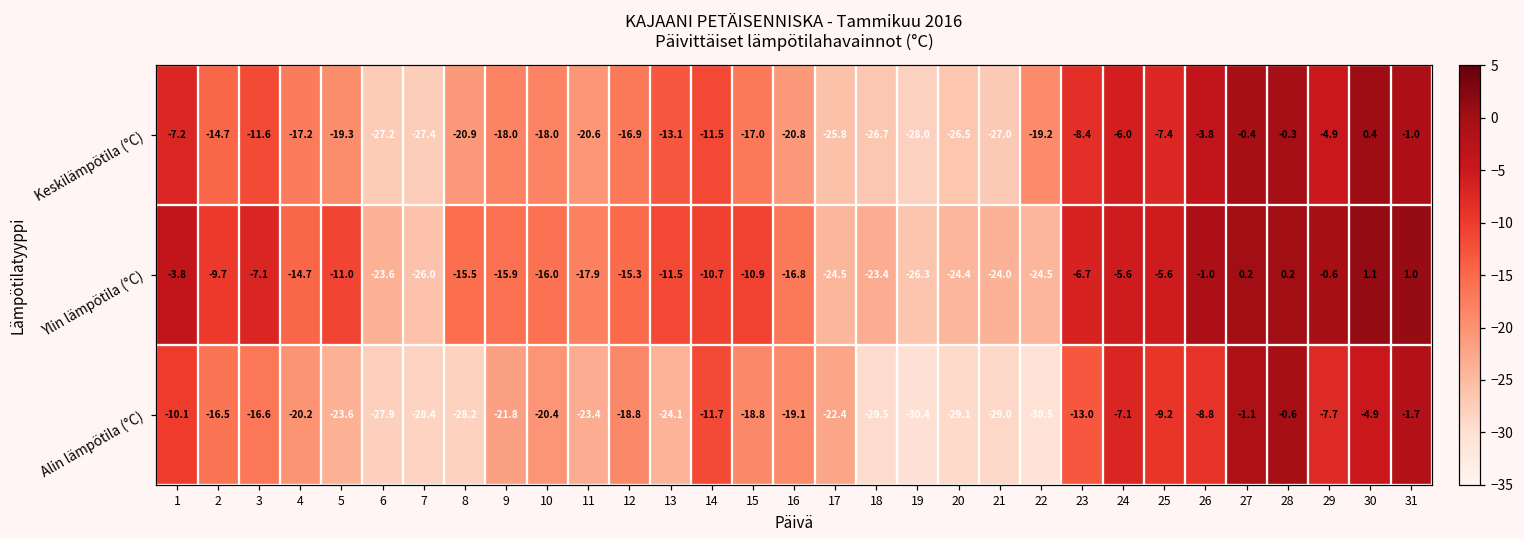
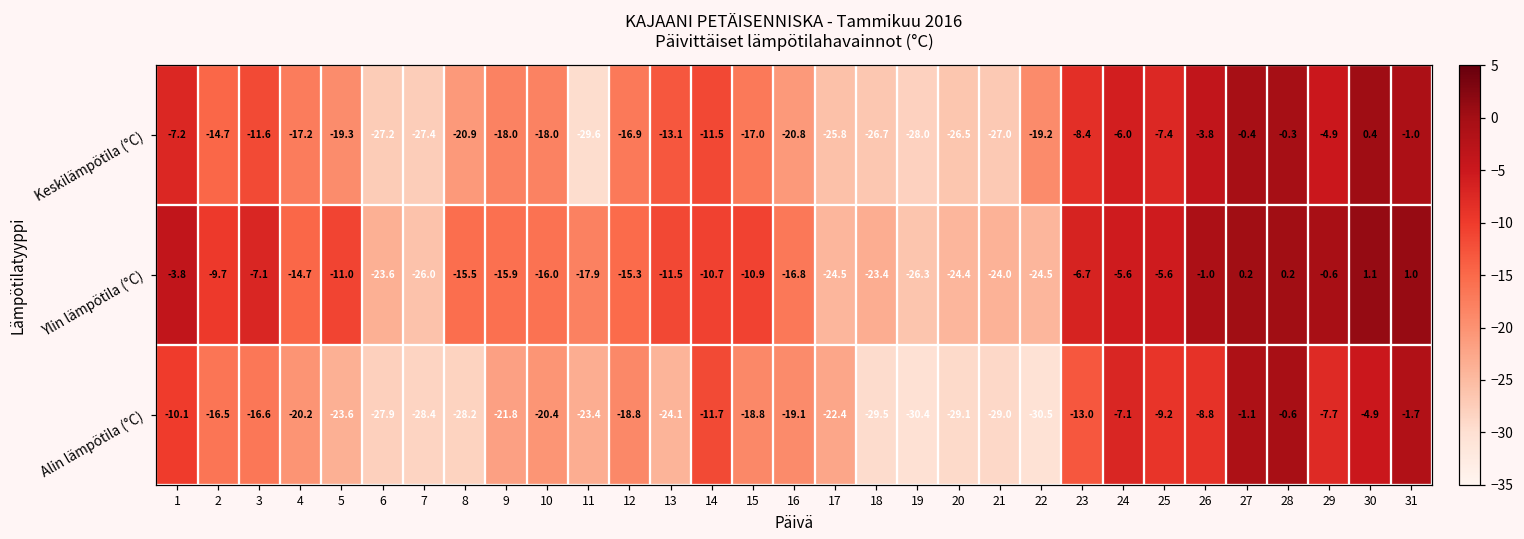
  {
    "Keskilämpötila (°C)": {
      "1": -7.2,
      "2": -14.7,
      "3": -11.6,
      "4": -17.2,
      "5": -19.3,
      "6": -27.2,
      "7": -27.4,
      "8": -20.9,
      "9": -18.0,
      "10": -18.0,
-     "11": -20.6,
+     "11": -29.6,
      "12": -16.9,
      "13": -13.1,
      "14": -11.5,
      "15": -17.0,
      "16": -20.8,
      "17": -25.8,
      "18": -26.7,
      "19": -28.0,
      "20": -26.5,
      "21": -27.0,
      "22": -19.2,
      "23": -8.4,
      "24": -6.0,
      "25": -7.4,
      "26": -3.8,
      "27": -0.4,
      "28": -0.3,
      "29": -4.9,
      "30": 0.4,
      "31": -1.0
    },
    "Ylin lämpötila (°C)": {
      "1": -3.8,
      "2": -9.7,
      "3": -7.1,
      "4": -14.7,
      "5": -11.0,
      "6": -23.6,
      "7": -26.0,
      "8": -15.5,
      "9": -15.9,
      "10": -16.0,
      "11": -17.9,
      "12": -15.3,
      "13": -11.5,
      "14": -10.7,
      "15": -10.9,
      "16": -16.8,
      "17": -24.5,
      "18": -23.4,
      "19": -26.3,
      "20": -24.4,
      "21": -24.0,
      "22": -24.5,
      "23": -6.7,
      "24": -5.6,
      "25": -5.6,
      "26": -1.0,
      "27": 0.2,
      "28": 0.2,
      "29": -0.6,
      "30": 1.1,
      "31": 1.0
    },
    "Alin lämpötila (°C)": {
      "1": -10.1,
      "2": -16.5,
      "3": -16.6,
      "4": -20.2,
      "5": -23.6,
      "6": -27.9,
      "7": -28.4,
      "8": -28.2,
      "9": -21.8,
      "10": -20.4,
      "11": -23.4,
      "12": -18.8,
      "13": -24.1,
      "14": -11.7,
      "15": -18.8,
      "16": -19.1,
      "17": -22.4,
      "18": -29.5,
      "20": -29.1,
      "21": -29.0,
      "23": -13.0,
      "24": -7.1,
      "25": -9.2,
      "26": -8.8,
      "27": -1.1,
      "28": -0.6,
      "29": -7.7,
      "30": -4.9,
      "31": -1.7
    }
  }
